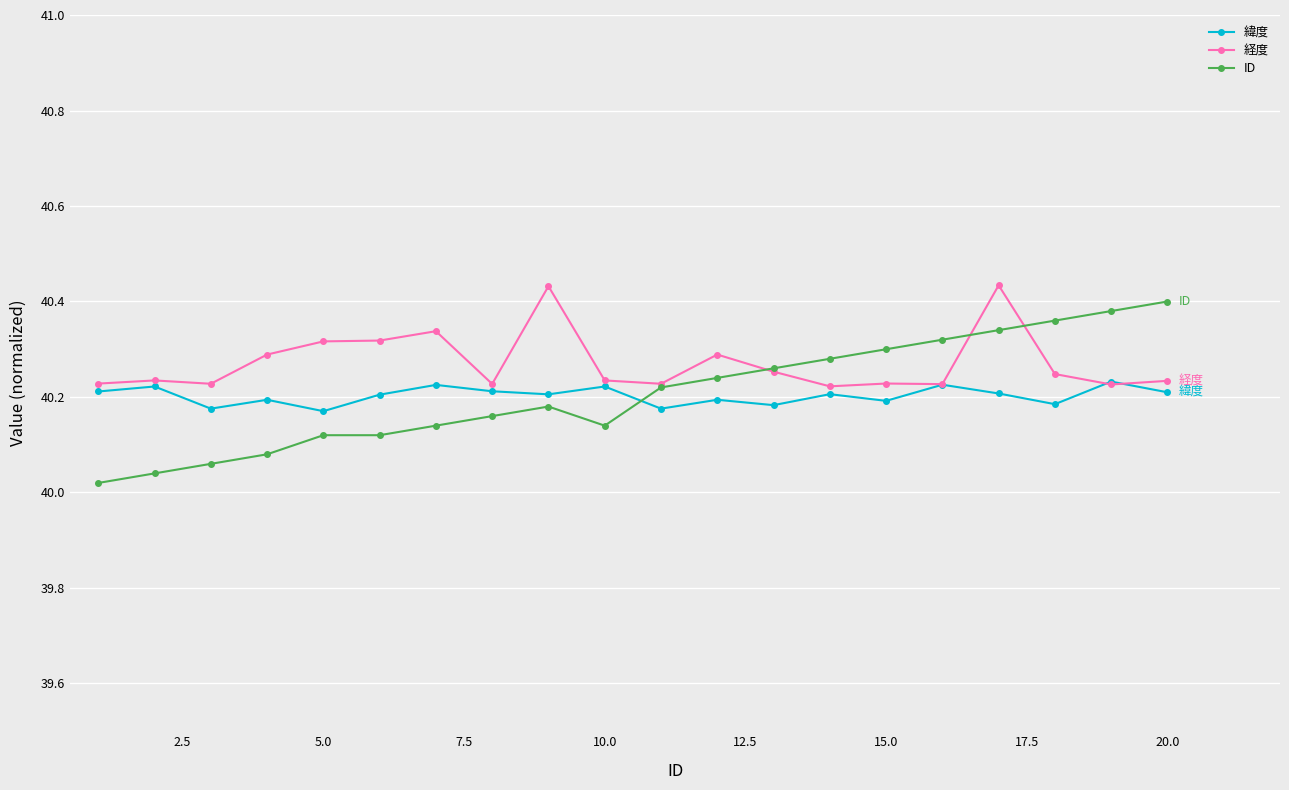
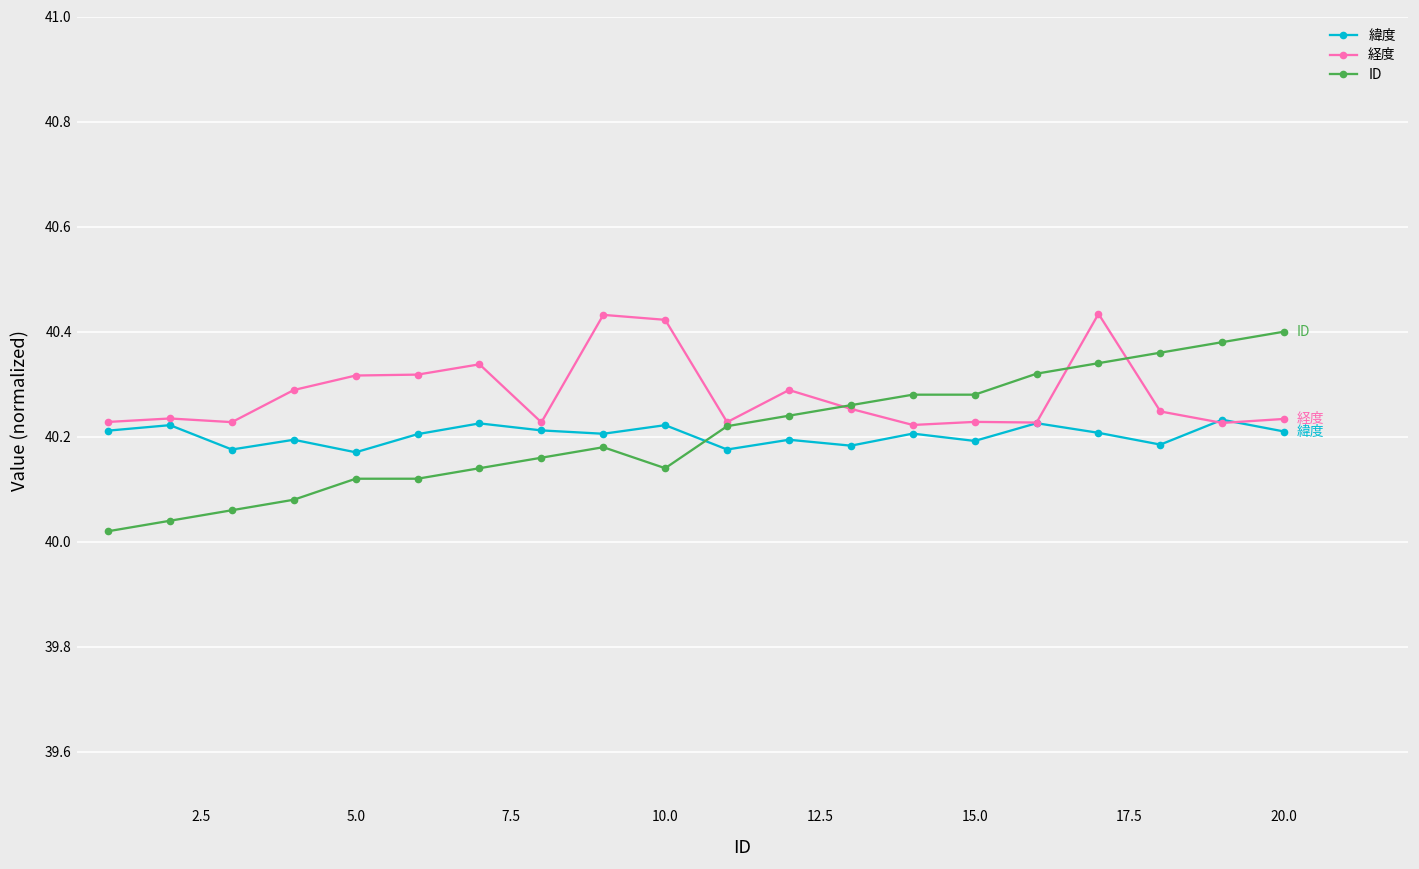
  {
    "緯度": {
      "5.0": 40.17,
      "10.0": 40.22,
      "15.0": 40.19,
      "20.0": 40.21
    },
    "経度": {
      "5.0": 40.32,
-     "10.0": 40.23,
+     "10.0": 40.42,
      "15.0": 40.23,
      "20.0": 40.23
    },
    "ID": {
      "5.0": 40.12,
      "10.0": 40.14,
-     "15.0": 40.30,
+     "15.0": 40.28,
      "20.0": 40.40
    }
  }
